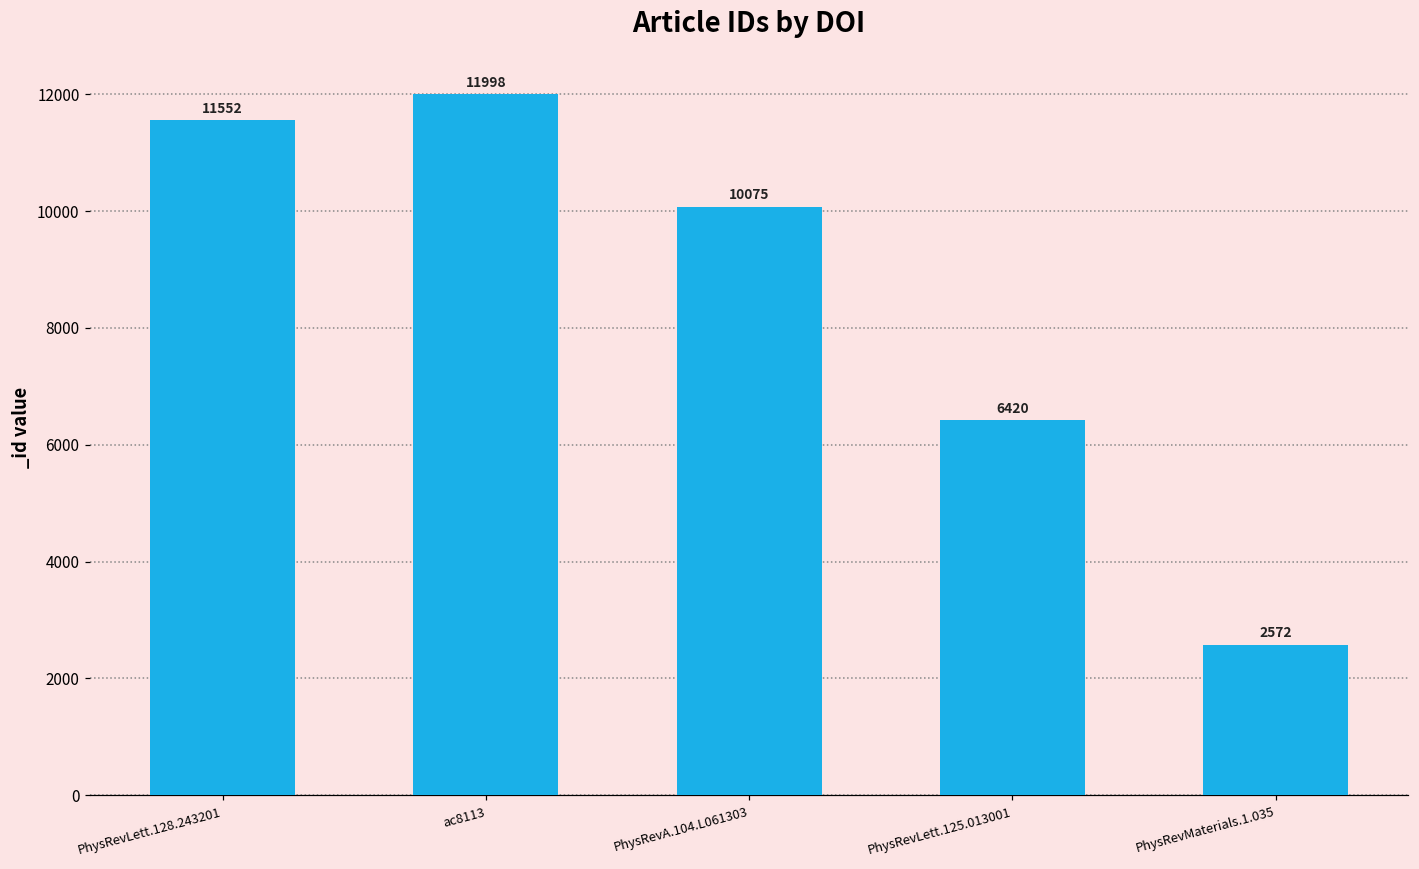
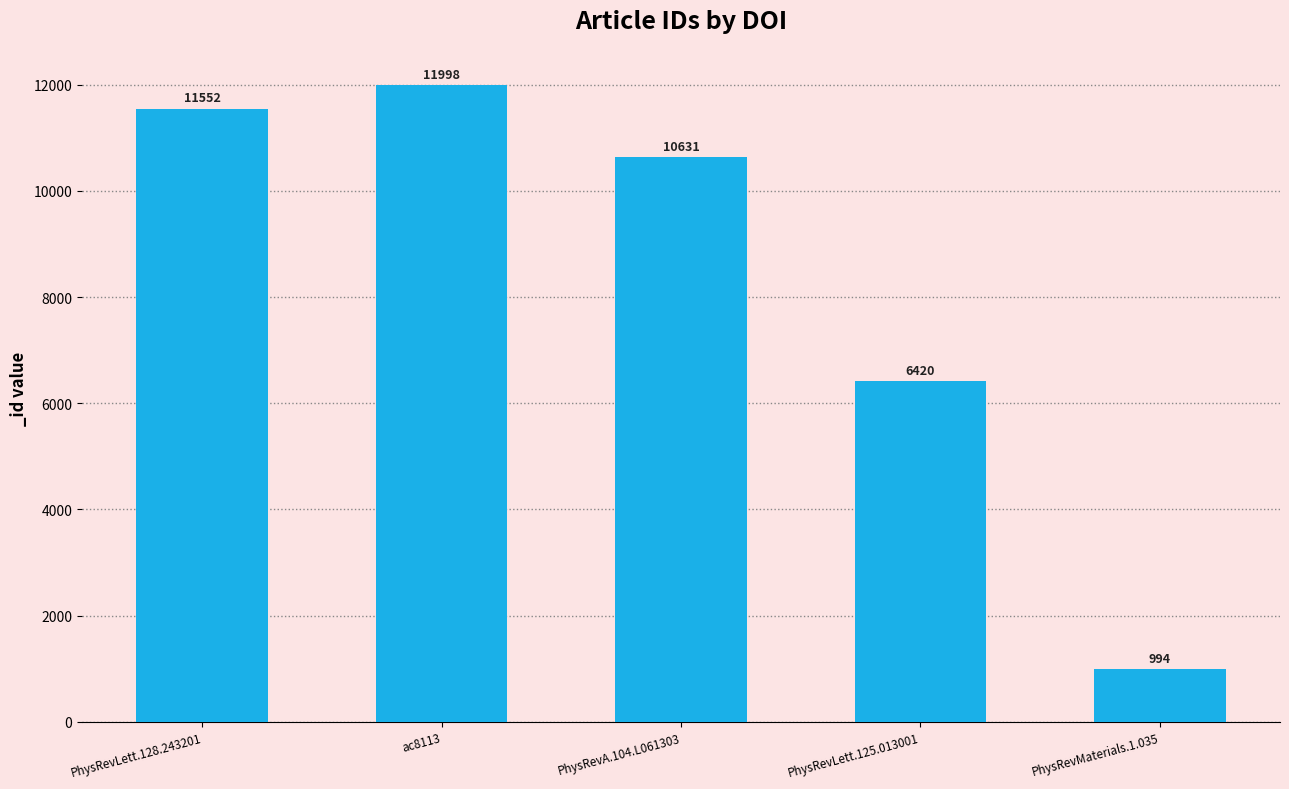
  {
    "PhysRevLett.128.243201": 11552,
    "ac8113": 11998,
-   "PhysRevA.104.L061303": 10075,
+   "PhysRevA.104.L061303": 10631,
    "PhysRevLett.125.013001": 6420,
-   "PhysRevMaterials.1.035": 2572
+   "PhysRevMaterials.1.035": 994
  }
